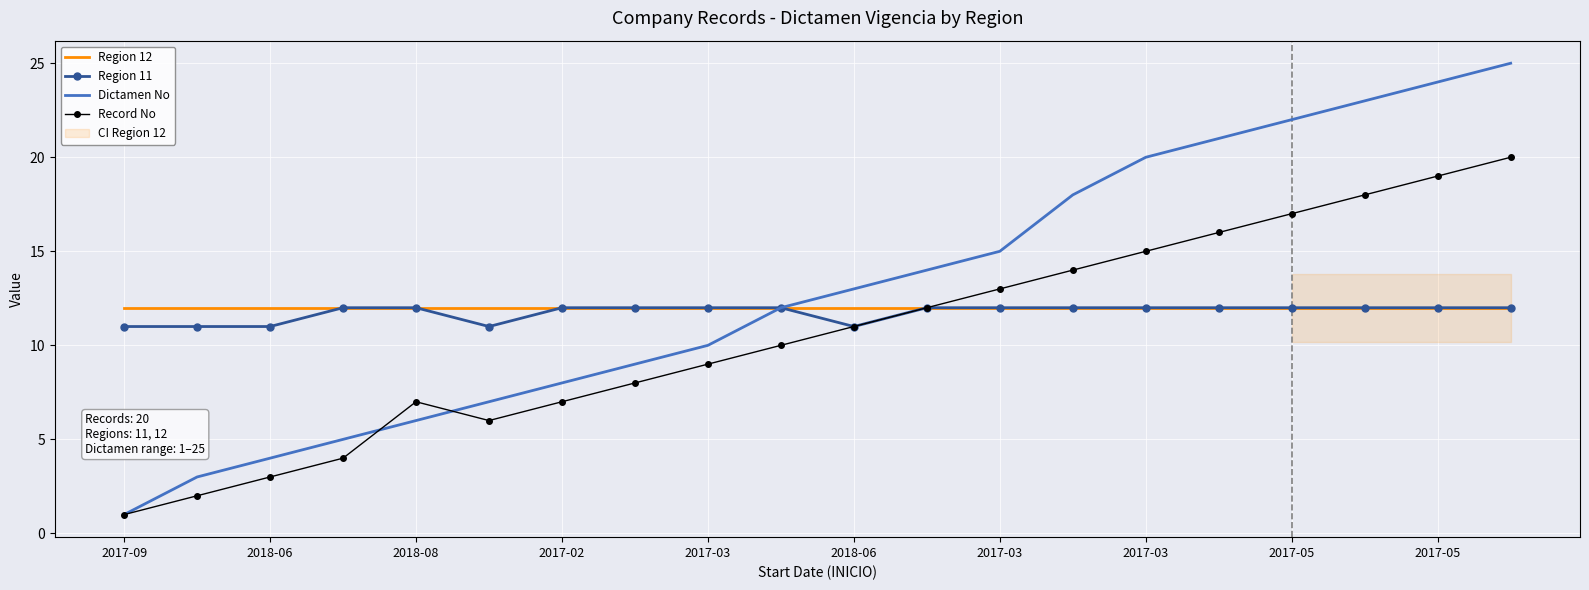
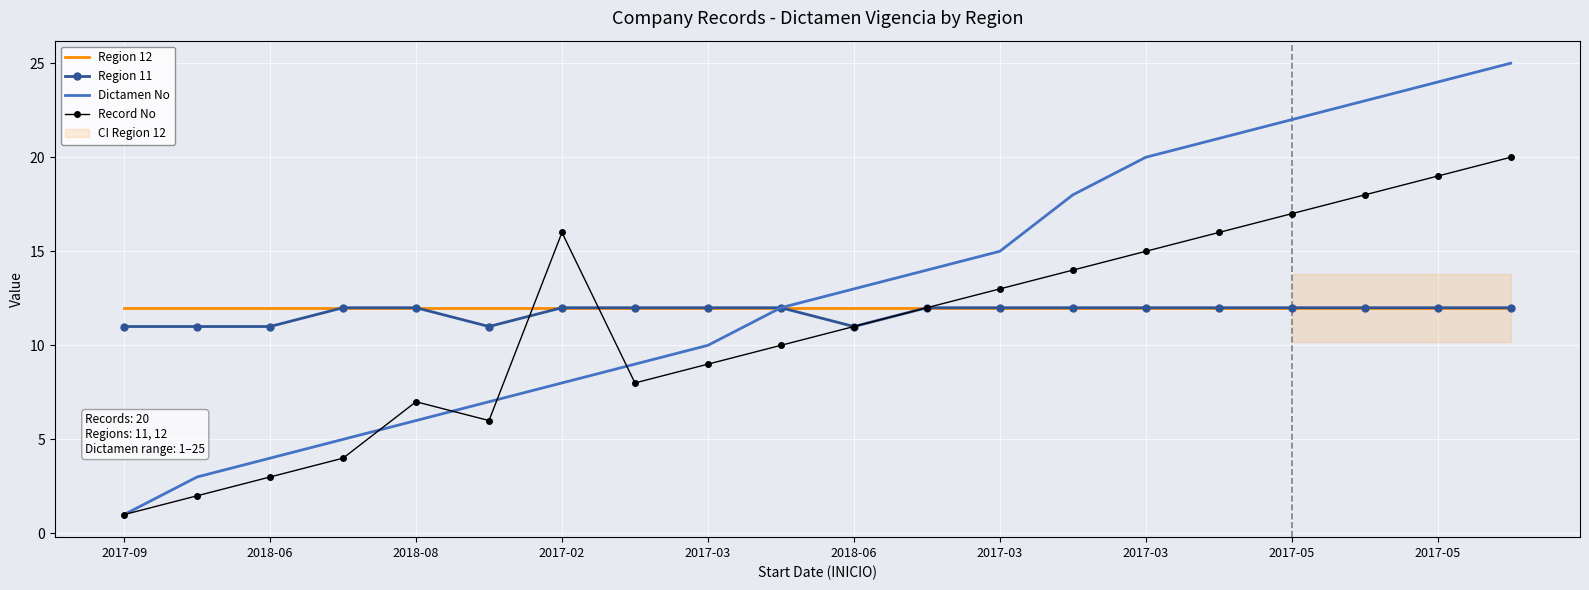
  {
    "Record No": {
      "2018-08": 7,
-     "2017-02": 7
+     "2017-02": 16
    }
  }
